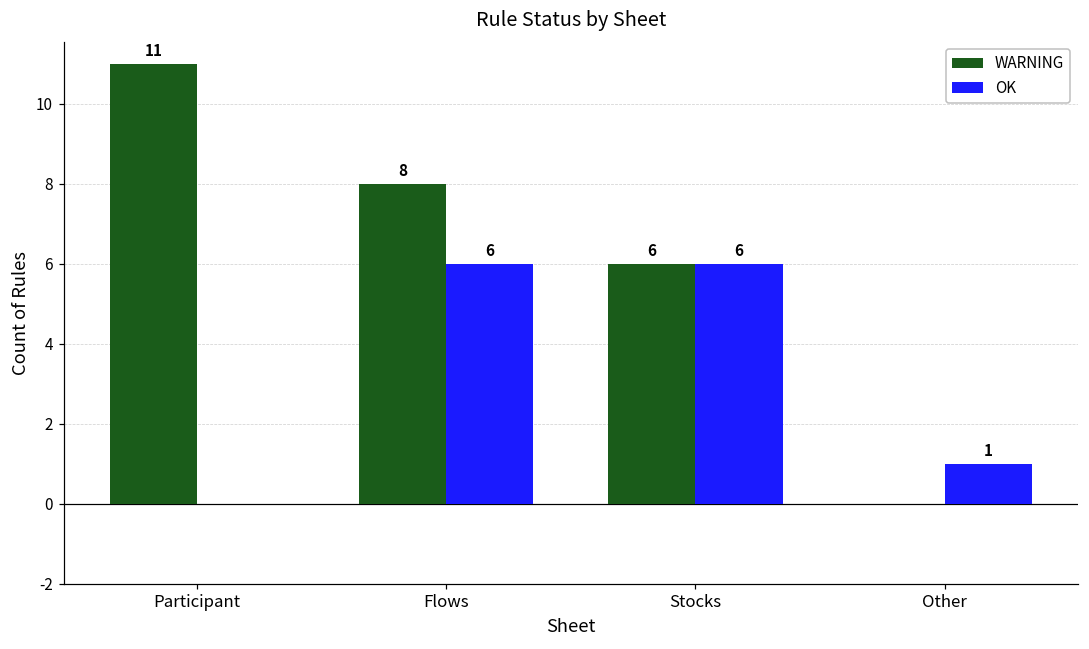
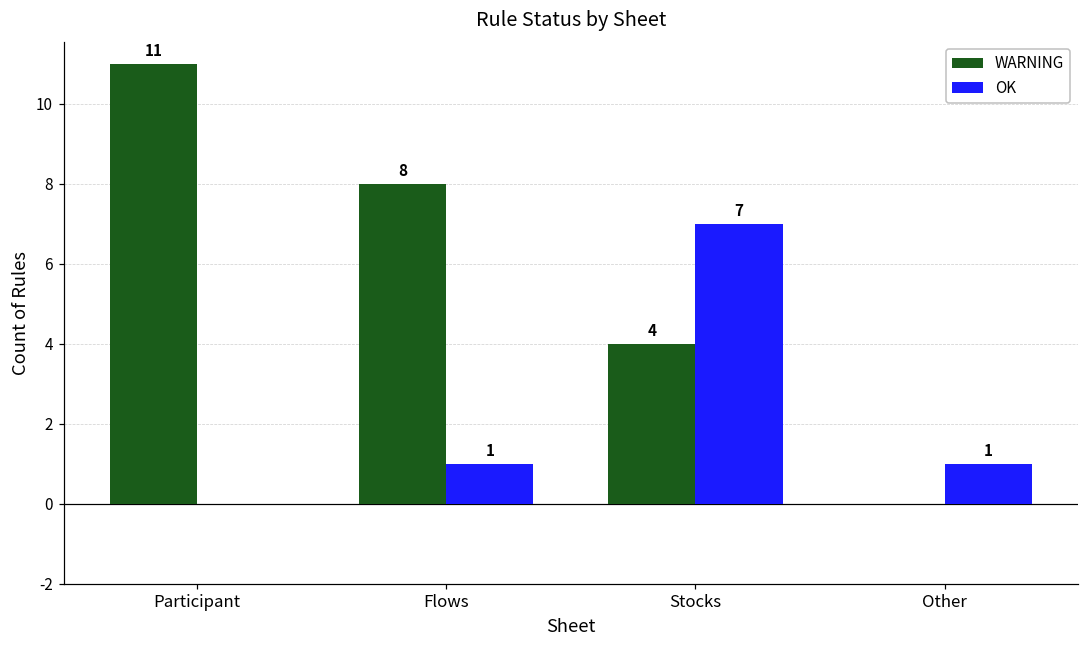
  {
    "WARNING": {
      "Participant": 11,
      "Flows": 8,
-     "Stocks": 6
+     "Stocks": 4
    },
    "OK": {
-     "Flows": 6,
-     "Stocks": 6,
+     "Flows": 1,
+     "Stocks": 7,
      "Other": 1
    }
  }
